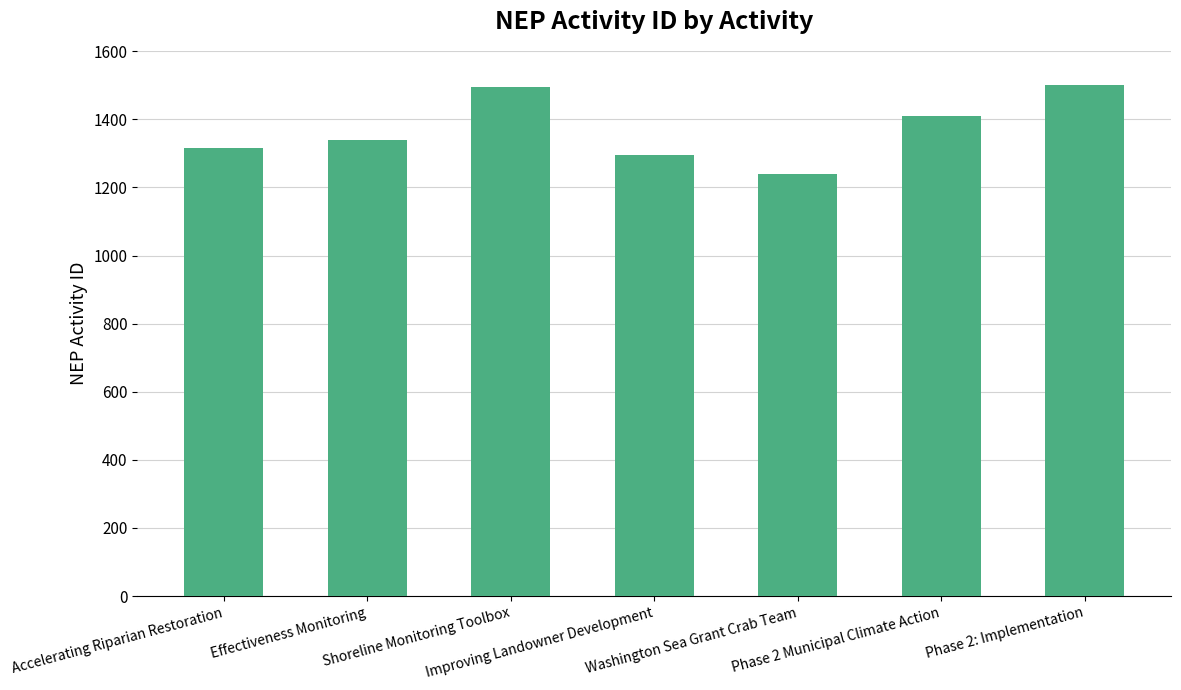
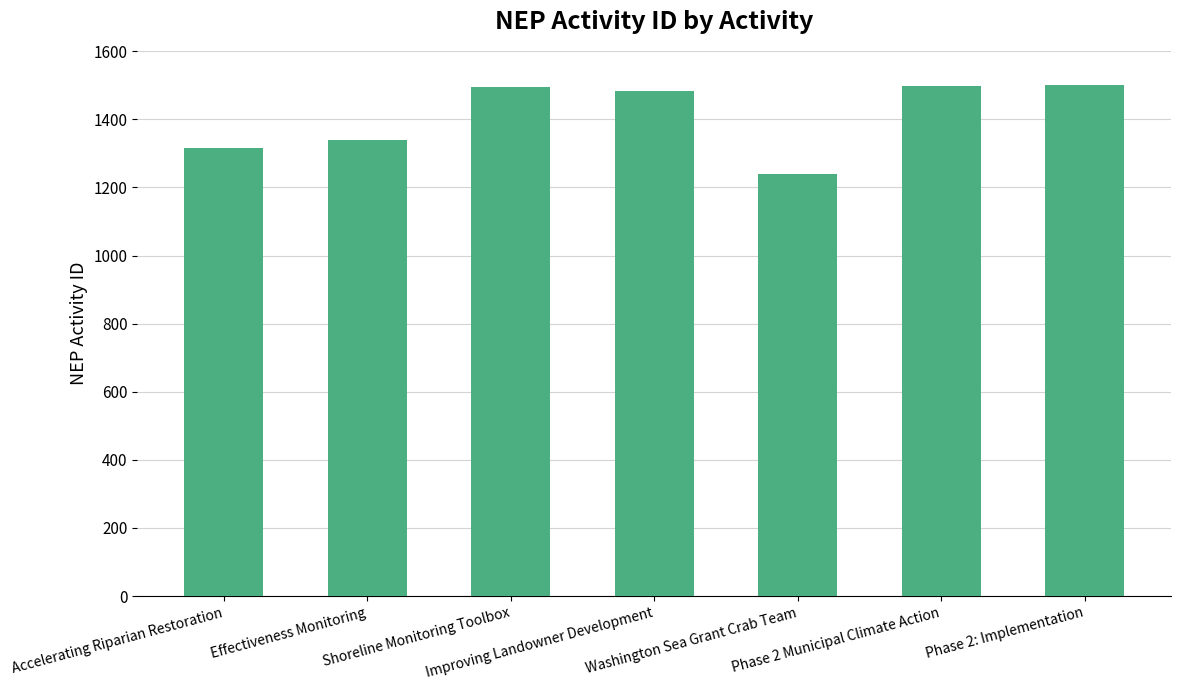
  {
    "Accelerating Riparian Restoration": 1320,
    "Effectiveness Monitoring": 1340,
    "Shoreline Monitoring Toolbox": 1490,
-   "Improving Landowner Development": 1290,
+   "Improving Landowner Development": 1480,
    "Washington Sea Grant Crab Team": 1240,
-   "Phase 2 Municipal Climate Action": 1410,
+   "Phase 2 Municipal Climate Action": 1500,
    "Phase 2: Implementation": 1500
  }
